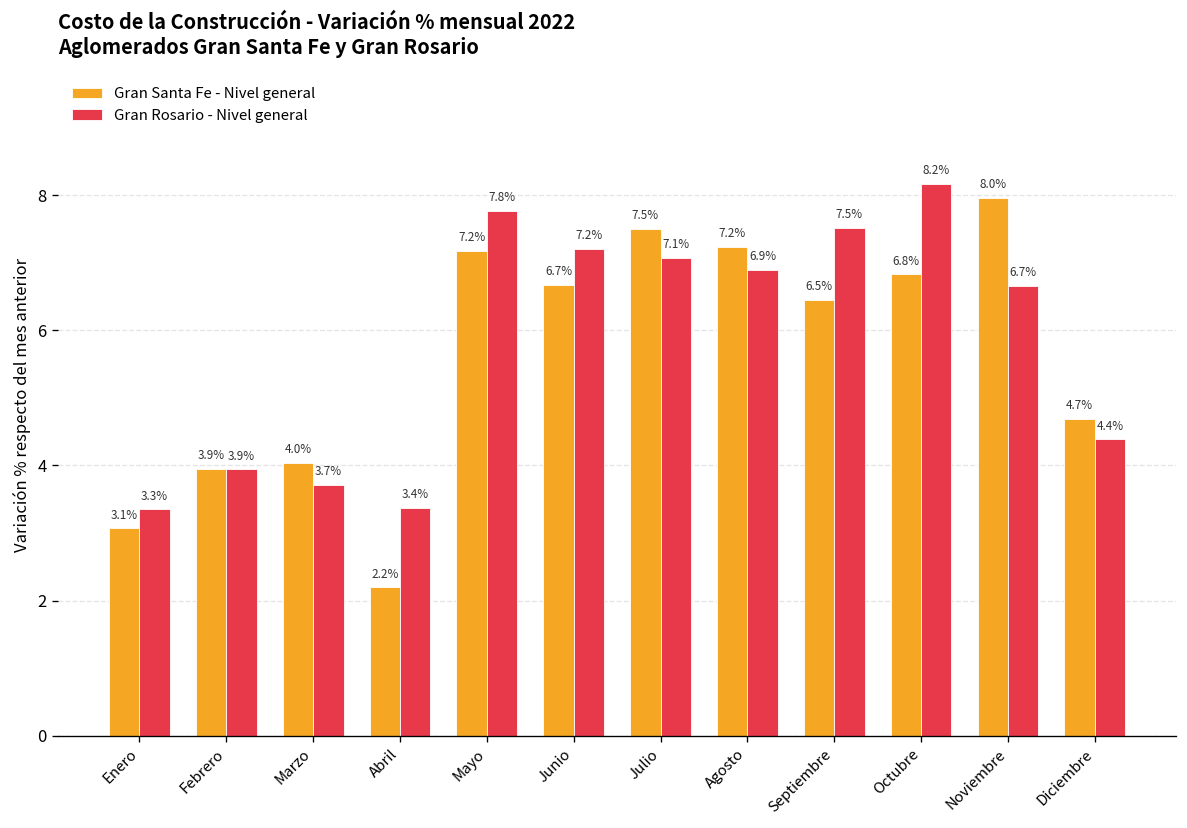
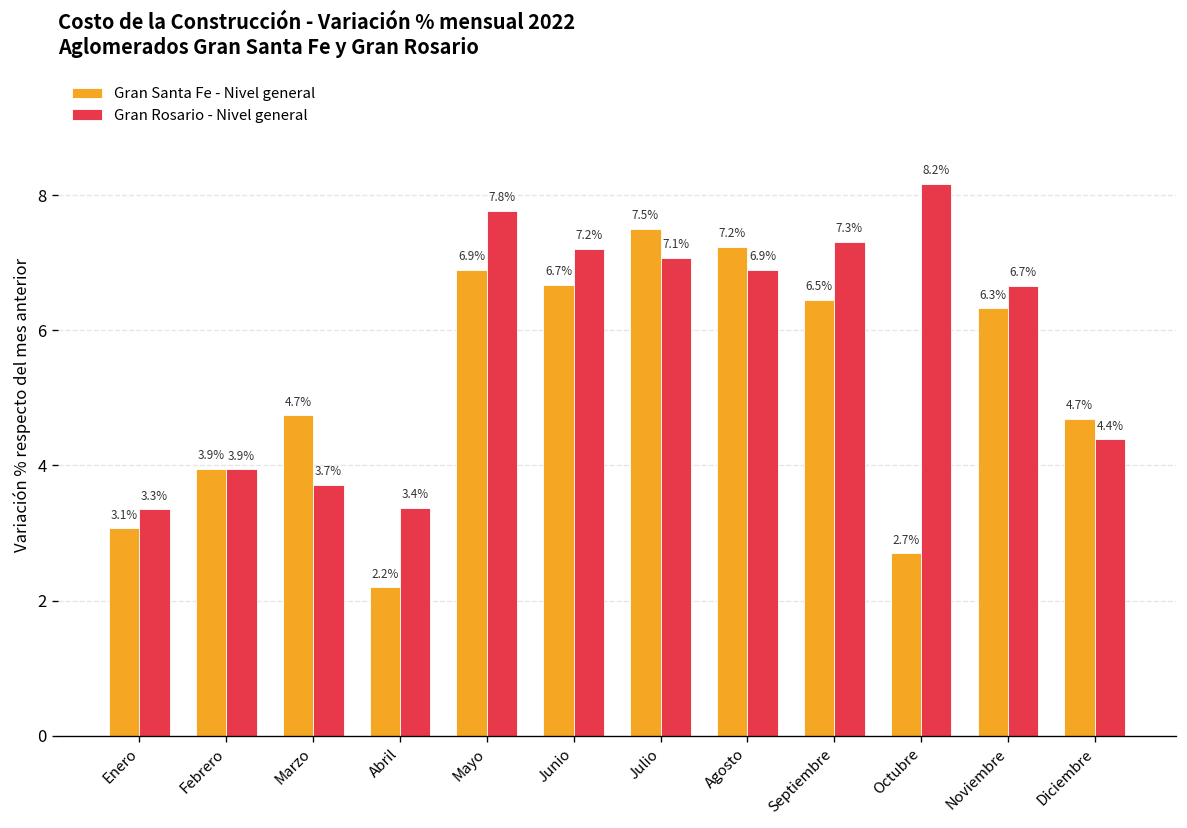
  {
    "Gran Santa Fe - Nivel general": {
      "Enero": "3.1%",
      "Febrero": "3.9%",
-     "Marzo": "4.0%",
+     "Marzo": "4.7%",
      "Abril": "2.2%",
-     "Mayo": "7.2%",
+     "Mayo": "6.9%",
      "Junio": "6.7%",
      "Julio": "7.5%",
      "Agosto": "7.2%",
      "Septiembre": "6.5%",
-     "Octubre": "6.8%",
-     "Noviembre": "8.0%",
+     "Octubre": "2.7%",
+     "Noviembre": "6.3%",
      "Diciembre": "4.7%"
    },
    "Gran Rosario - Nivel general": {
      "Enero": "3.3%",
      "Febrero": "3.9%",
      "Marzo": "3.7%",
      "Abril": "3.4%",
      "Mayo": "7.8%",
      "Junio": "7.2%",
      "Julio": "7.1%",
      "Agosto": "6.9%",
-     "Septiembre": "7.5%",
+     "Septiembre": "7.3%",
      "Octubre": "8.2%",
      "Noviembre": "6.7%",
      "Diciembre": "4.4%"
    }
  }
